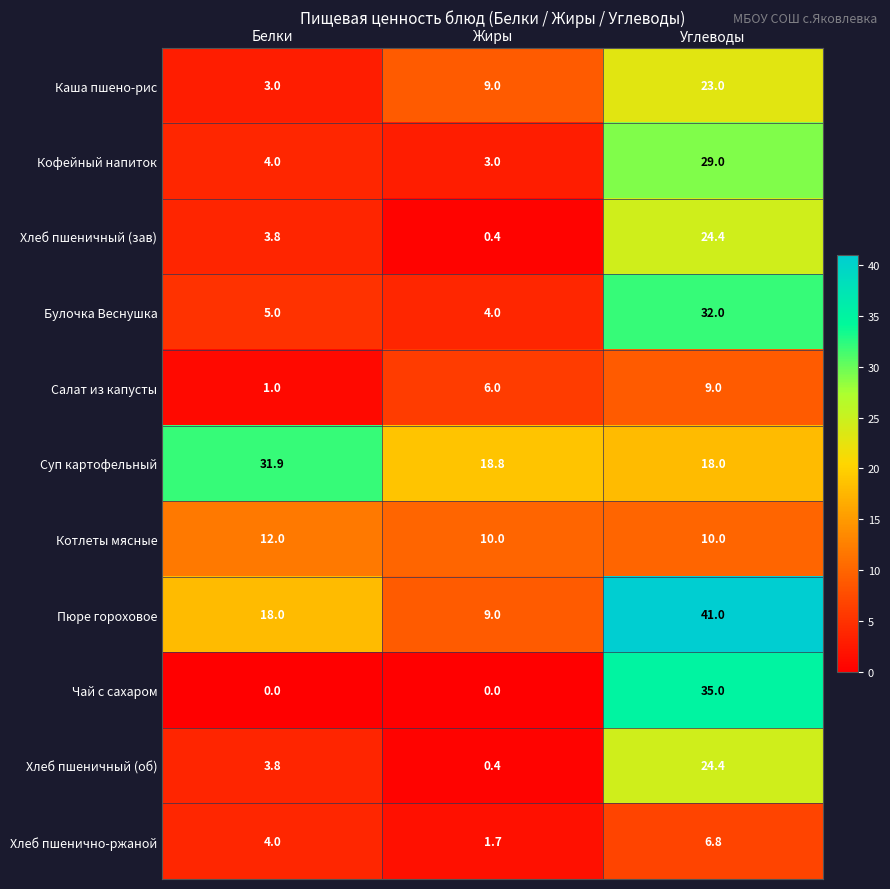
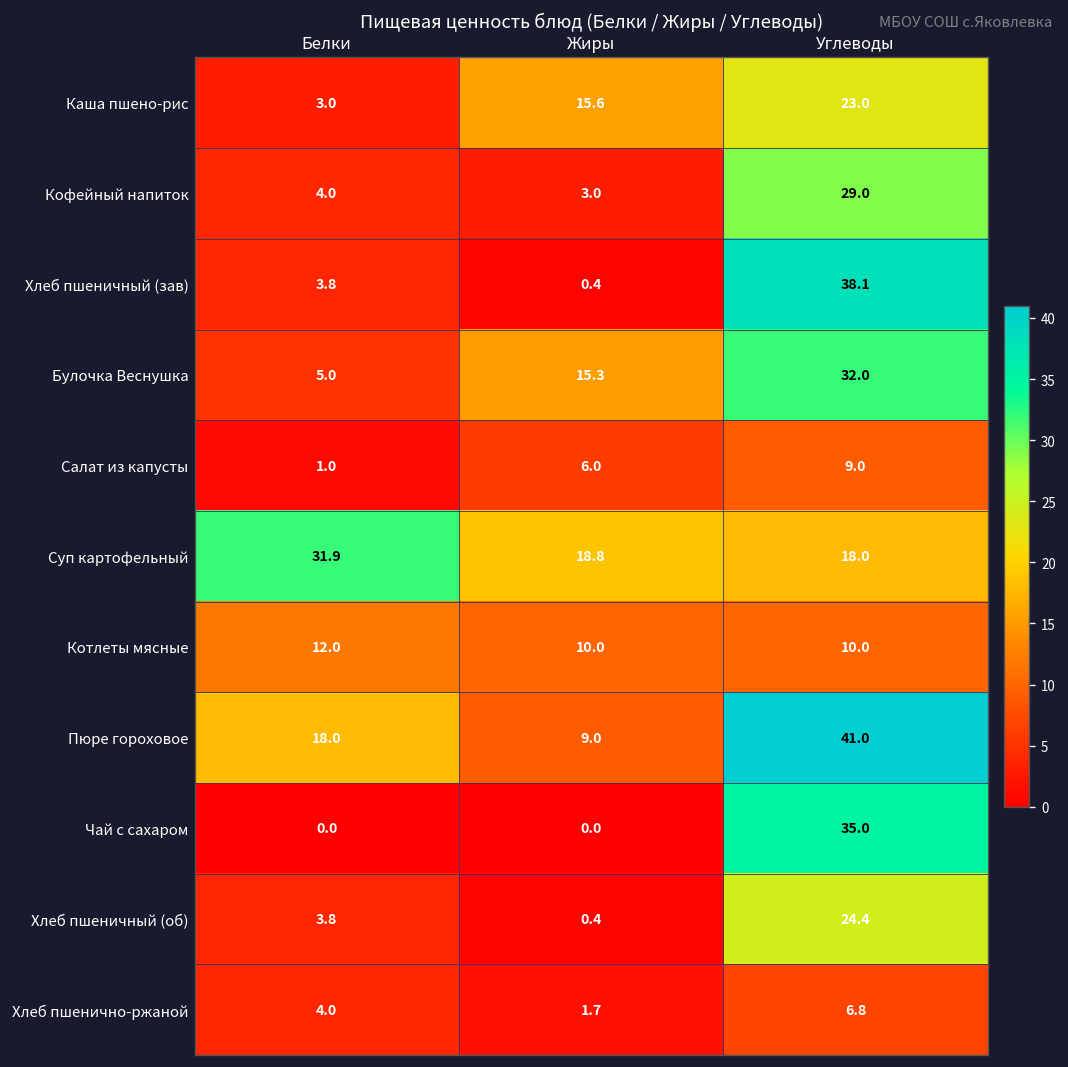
  {
    "Каша пшено-рис": {
      "Белки": 3.0,
-     "Жиры": 9.0,
+     "Жиры": 15.6,
      "Углеводы": 23.0
    },
    "Кофейный напиток": {
      "Белки": 4.0,
      "Жиры": 3.0,
      "Углеводы": 29.0
    },
    "Хлеб пшеничный (зав)": {
      "Белки": 3.8,
      "Жиры": 0.4,
-     "Углеводы": 24.4
+     "Углеводы": 38.1
    },
    "Булочка Веснушка": {
      "Белки": 5.0,
-     "Жиры": 4.0,
+     "Жиры": 15.3,
      "Углеводы": 32.0
    },
    "Салат из капусты": {
      "Белки": 1.0,
      "Жиры": 6.0,
      "Углеводы": 9.0
    },
    "Суп картофельный": {
      "Белки": 31.9,
      "Жиры": 18.8,
      "Углеводы": 18.0
    },
    "Котлеты мясные": {
      "Белки": 12.0,
      "Жиры": 10.0,
      "Углеводы": 10.0
    },
    "Пюре гороховое": {
      "Белки": 18.0,
      "Жиры": 9.0,
      "Углеводы": 41.0
    },
    "Чай с сахаром": {
      "Белки": 0.0,
      "Жиры": 0.0,
      "Углеводы": 35.0
    },
    "Хлеб пшеничный (об)": {
      "Белки": 3.8,
      "Жиры": 0.4,
      "Углеводы": 24.4
    },
    "Хлеб пшенично-ржаной": {
      "Белки": 4.0,
      "Жиры": 1.7,
      "Углеводы": 6.8
    }
  }
